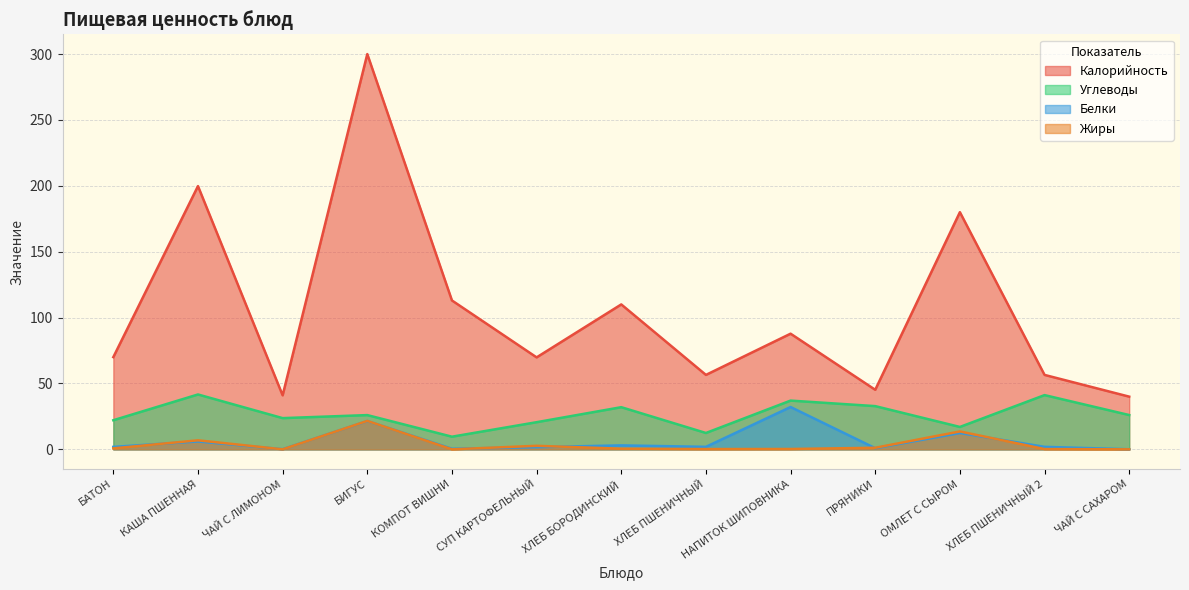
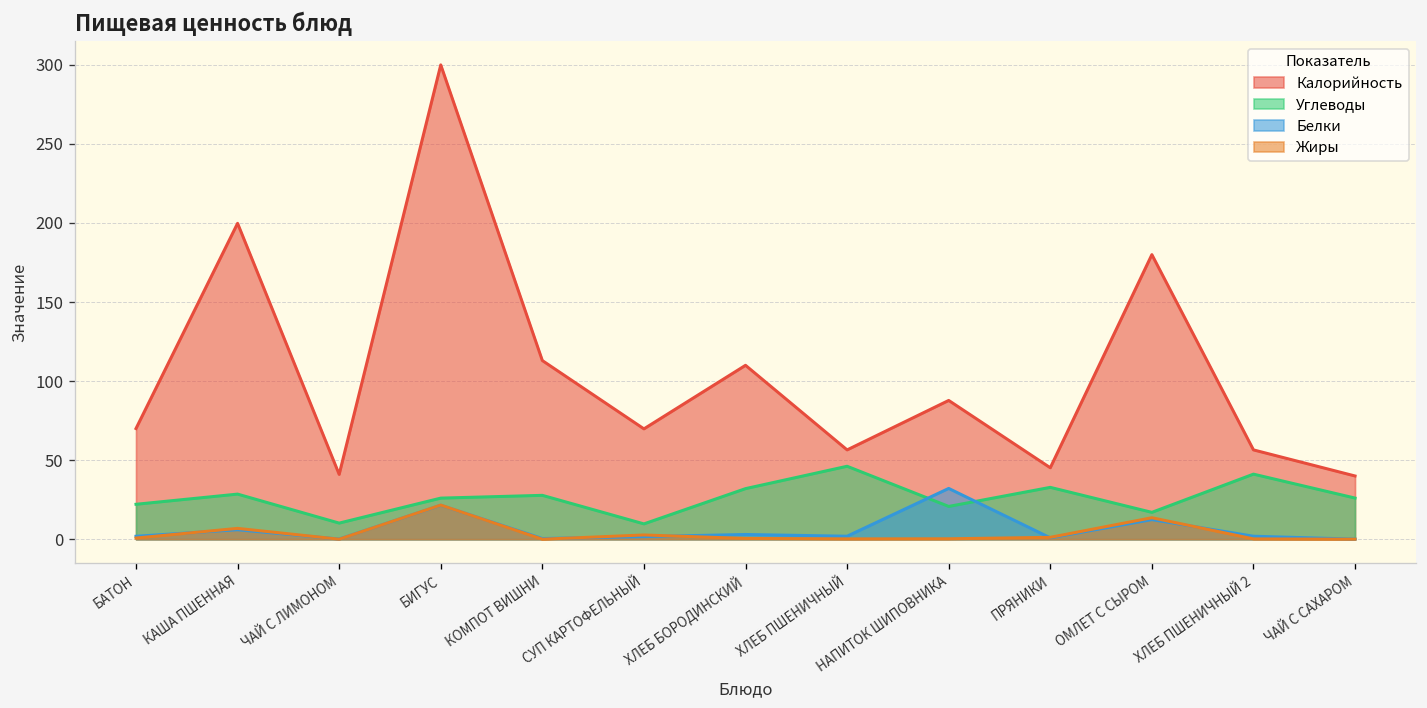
  {
    "Углеводы": {
      "БАТОН": 22,
-     "КАША ПШЕННАЯ": 42,
-     "ЧАЙ С ЛИМОНОМ": 24,
+     "КАША ПШЕННАЯ": 29,
+     "ЧАЙ С ЛИМОНОМ": 10,
      "БИГУС": 26,
-     "КОМПОТ ВИШНИ": 10,
-     "СУП КАРТОФЕЛЬНЫЙ": 21,
+     "КОМПОТ ВИШНИ": 28,
+     "СУП КАРТОФЕЛЬНЫЙ": 10,
      "ХЛЕБ БОРОДИНСКИЙ": 32,
-     "ХЛЕБ ПШЕНИЧНЫЙ": 12,
-     "НАПИТОК ШИПОВНИКА": 37,
+     "ХЛЕБ ПШЕНИЧНЫЙ": 46,
+     "НАПИТОК ШИПОВНИКА": 21,
      "ПРЯНИКИ": 33,
      "ОМЛЕТ С СЫРОМ": 17,
      "ХЛЕБ ПШЕНИЧНЫЙ 2": 41,
      "ЧАЙ С САХАРОМ": 26
    },
    "Белки": {
      "ХЛЕБ БОРОДИНСКИЙ": 3,
      "НАПИТОК ШИПОВНИКА": 32
    }
  }
